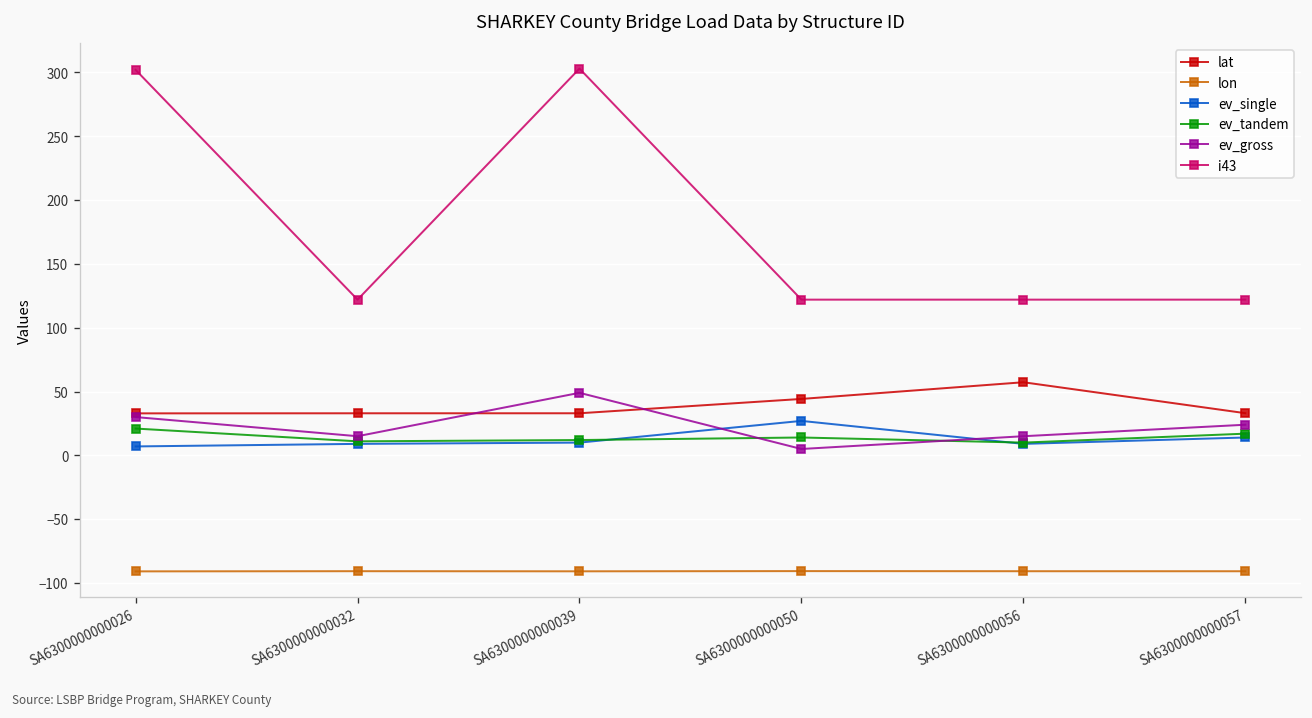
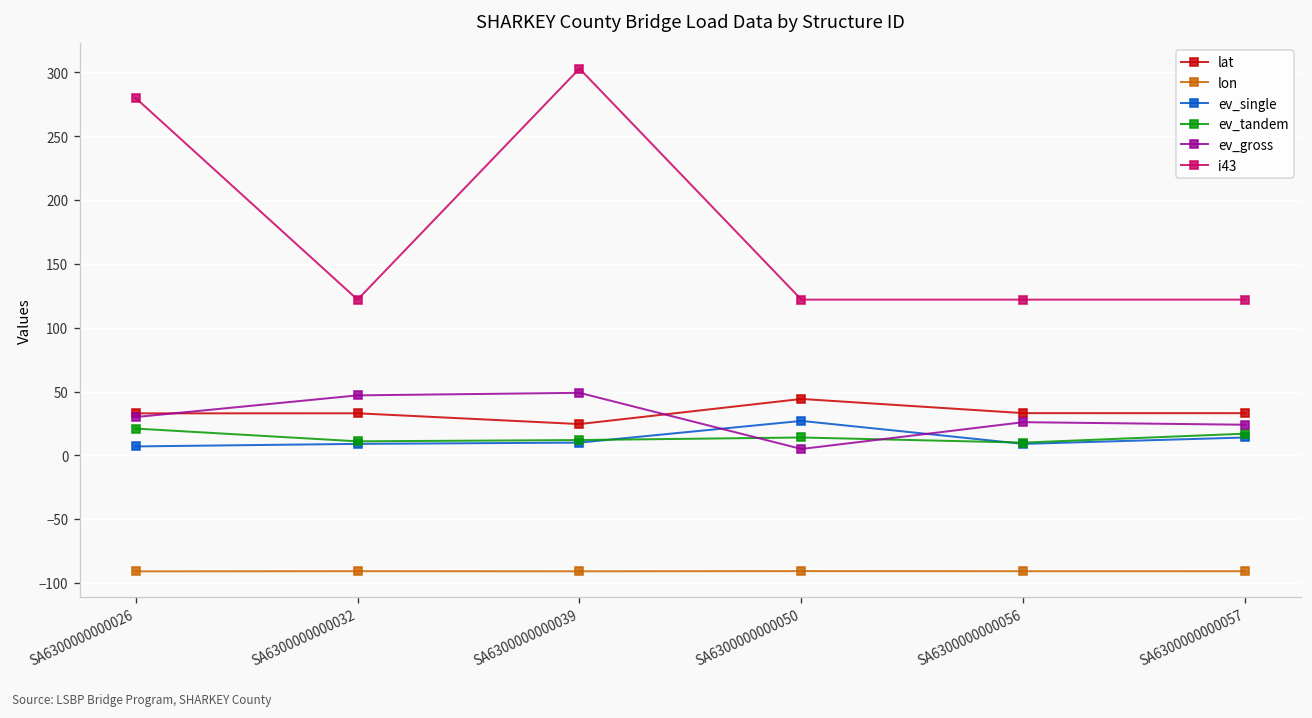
  {
    "lat": {
      "SA6300000000026": 33,
      "SA6300000000032": 33,
-     "SA6300000000039": 33,
+     "SA6300000000039": 25,
      "SA6300000000050": 44,
-     "SA6300000000056": 57,
+     "SA6300000000056": 33,
      "SA6300000000057": 33
    },
    "lon": {
      "SA6300000000026": -91,
      "SA6300000000032": -91,
      "SA6300000000039": -91,
      "SA6300000000050": -91,
      "SA6300000000056": -91,
      "SA6300000000057": -91
    },
    "ev_single": {
      "SA6300000000026": 7,
      "SA6300000000050": 27,
      "SA6300000000057": 14
    },
    "ev_tandem": {
      "SA6300000000026": 21,
      "SA6300000000050": 14,
      "SA6300000000057": 17
    },
    "ev_gross": {
      "SA6300000000026": 30,
-     "SA6300000000032": 15,
+     "SA6300000000032": 47,
      "SA6300000000039": 49,
      "SA6300000000050": 5,
-     "SA6300000000056": 15,
+     "SA6300000000056": 26,
      "SA6300000000057": 24
    },
    "i43": {
-     "SA6300000000026": 302,
+     "SA6300000000026": 280,
      "SA6300000000032": 122,
      "SA6300000000039": 303,
      "SA6300000000050": 122,
      "SA6300000000056": 122,
      "SA6300000000057": 122
    }
  }
